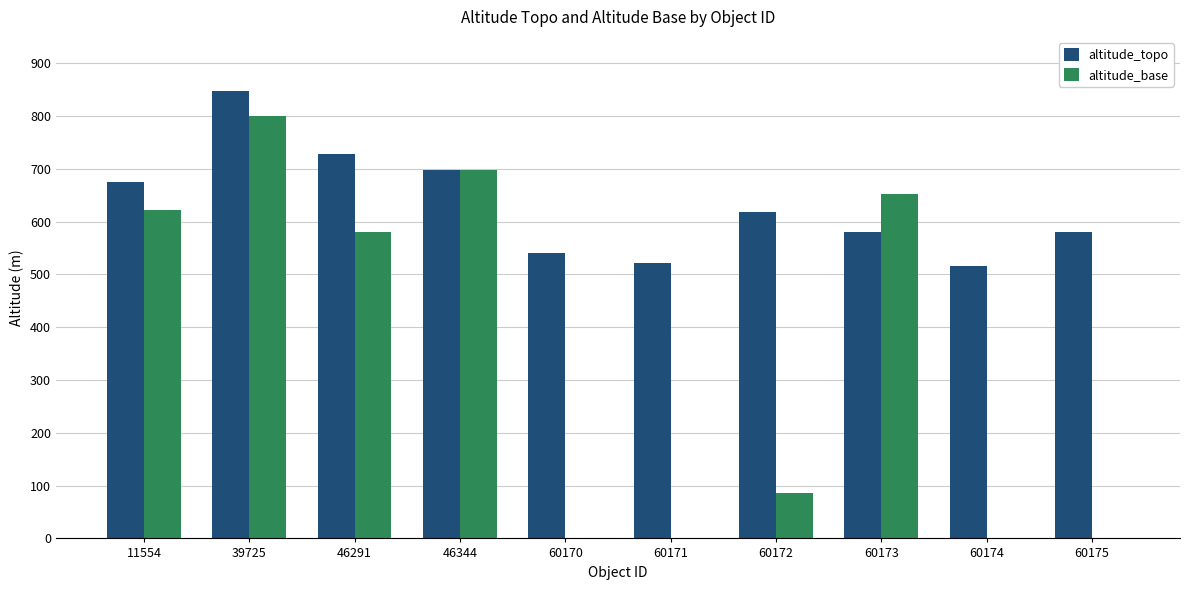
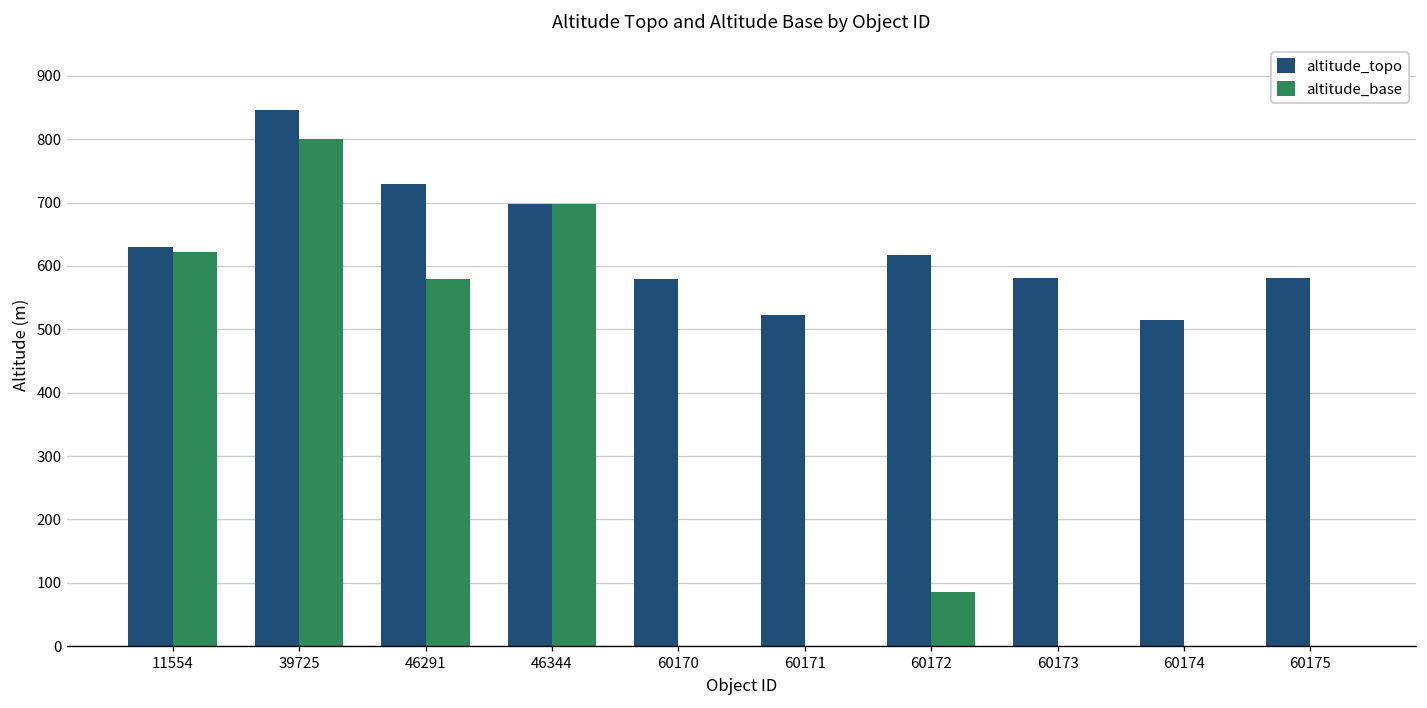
  {
    "altitude_topo": {
-     "11554": 680,
+     "11554": 630,
      "39725": 850,
      "46291": 730,
      "46344": 700,
-     "60170": 540,
+     "60170": 580,
      "60171": 520,
      "60172": 620,
      "60173": 580,
      "60174": 520,
      "60175": 580
    },
    "altitude_base": {
      "11554": 620,
      "39725": 800,
      "46291": 580,
      "46344": 700,
      "60170": 0,
      "60171": 0,
      "60172": 90,
-     "60173": 650,
+     "60173": 0,
      "60174": 0,
      "60175": 0
    }
  }
